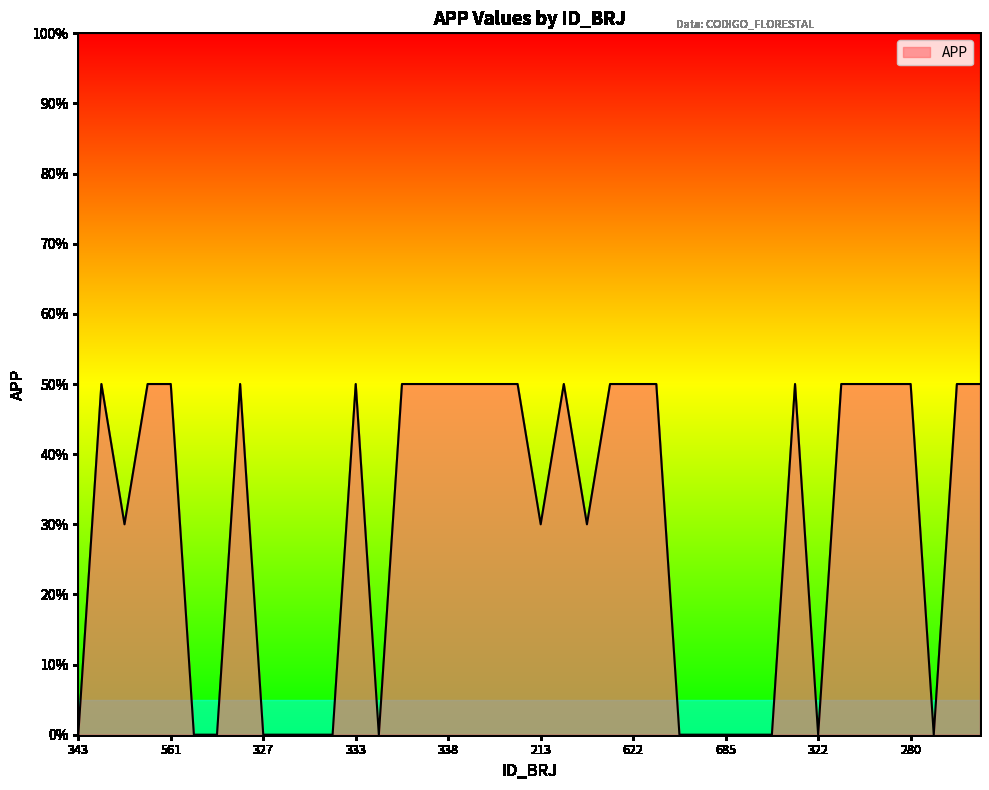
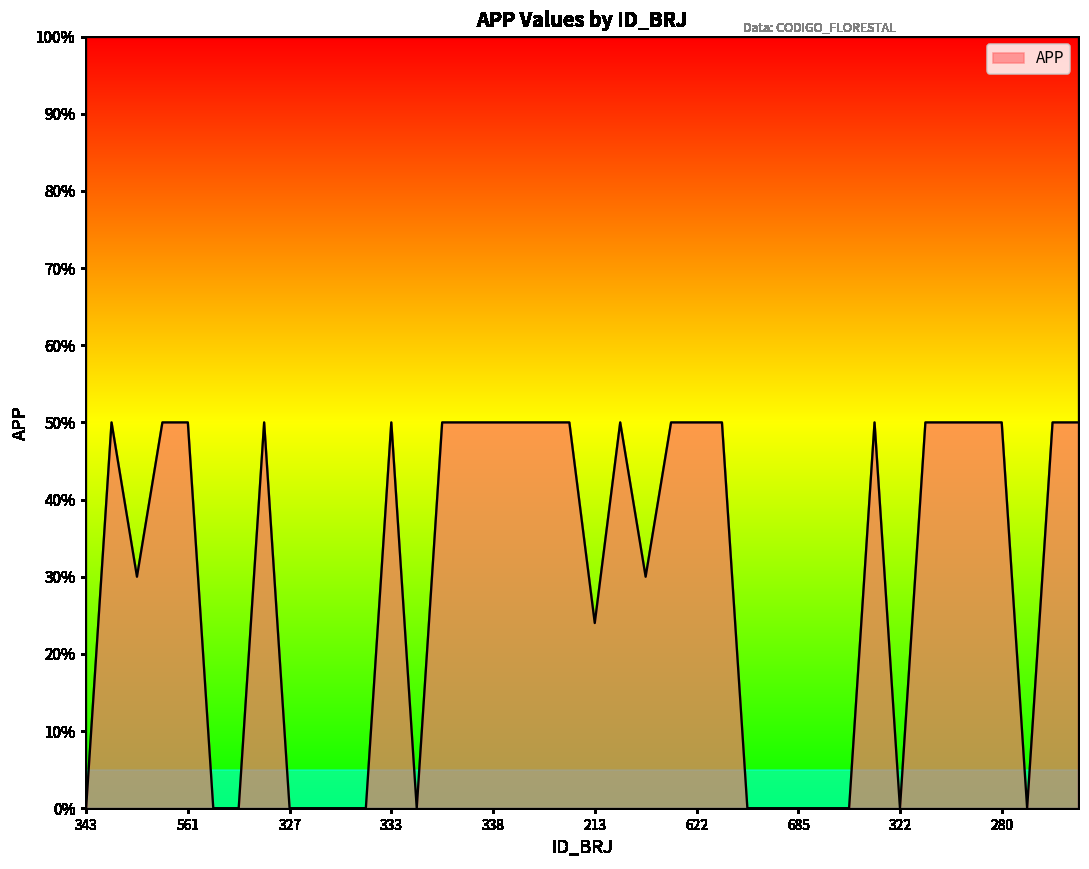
  {
    "343": "0%",
    "561": "50%",
    "327": "0%",
    "333": "50%",
    "338": "50%",
-   "213": "30%",
+   "213": "24%",
    "622": "50%",
    "685": "0%",
    "322": "0%",
    "280": "50%"
  }
